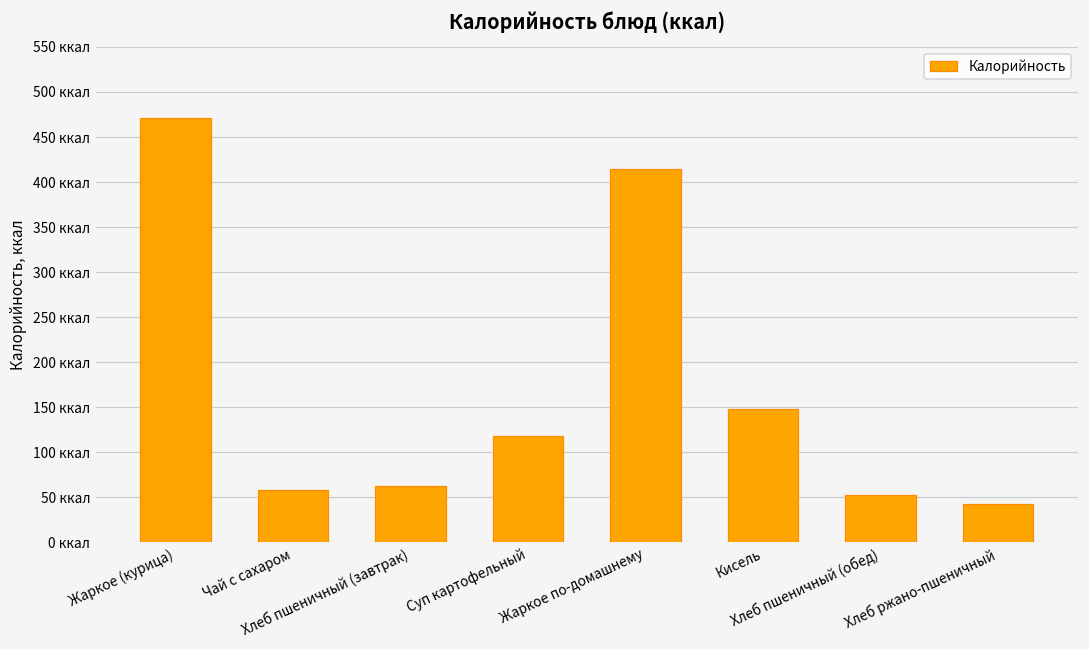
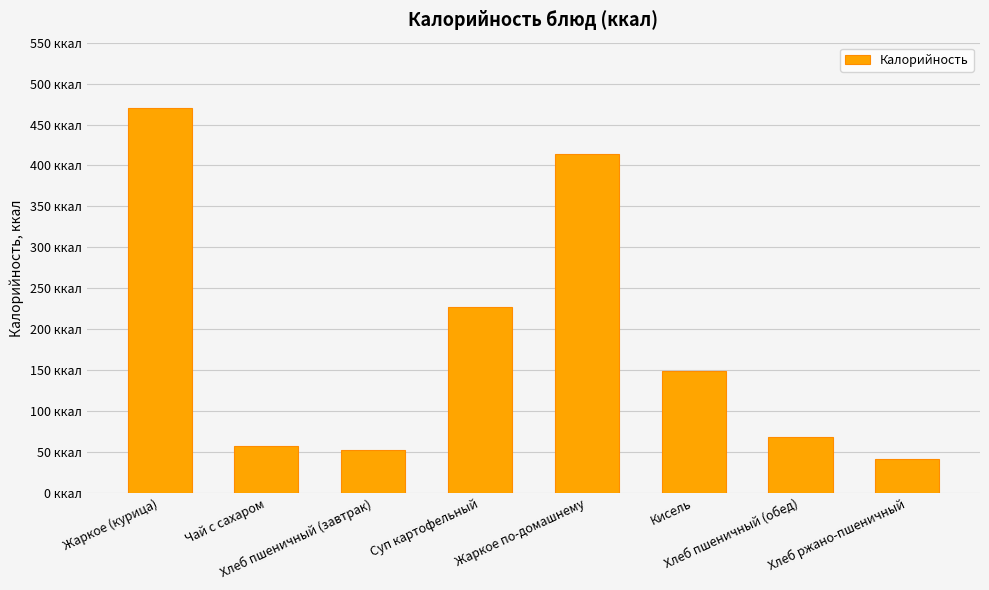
  {
    "Жаркое (курица)": "470 ккал",
    "Чай с сахаром": "60 ккал",
-   "Хлеб пшеничный (завтрак)": "60 ккал",
-   "Суп картофельный": "120 ккал",
+   "Хлеб пшеничный (завтрак)": "50 ккал",
+   "Суп картофельный": "230 ккал",
    "Жаркое по-домашнему": "410 ккал",
    "Кисель": "150 ккал",
-   "Хлеб пшеничный (обед)": "50 ккал",
+   "Хлеб пшеничный (обед)": "70 ккал",
    "Хлеб ржано-пшеничный": "40 ккал"
  }
